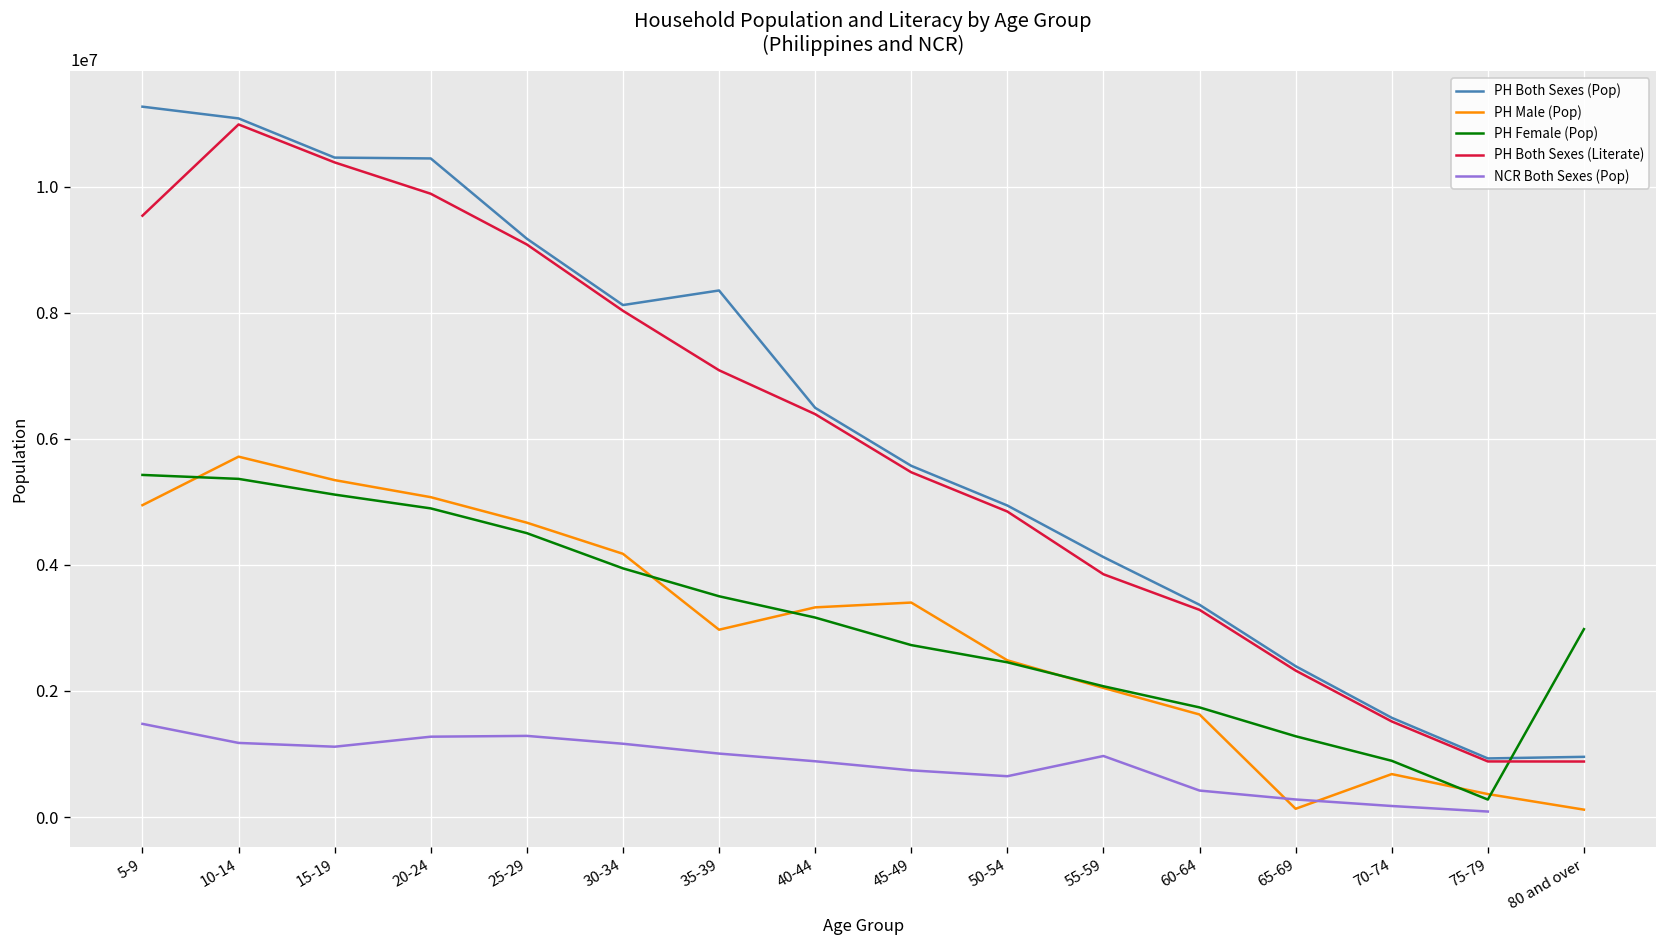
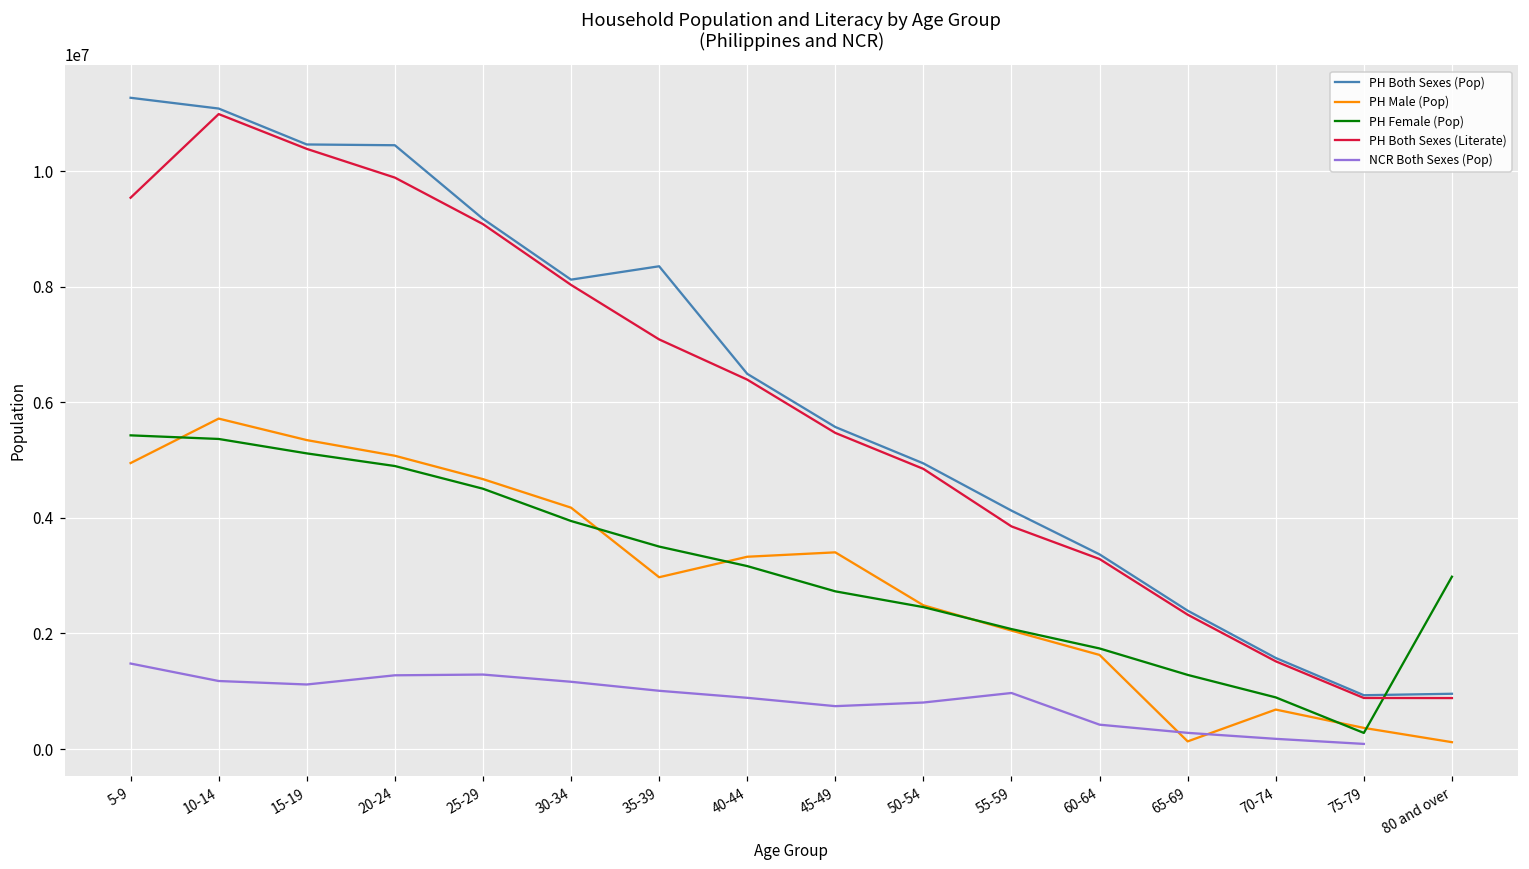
  {
    "PH Both Sexes (Pop)": {
      "5-9": 11300000,
      "10-14": 11100000,
      "15-19": 10500000,
      "20-24": 10400000,
      "25-29": 9200000,
      "30-34": 8100000,
      "35-39": 8400000,
      "40-44": 6500000,
      "45-49": 5600000,
      "50-54": 4900000,
      "55-59": 4100000,
      "60-64": 3400000,
      "65-69": 2400000,
      "70-74": 1600000,
      "80 and over": 1000000
    },
    "PH Male (Pop)": {
      "5-9": 4900000,
      "10-14": 5700000,
      "15-19": 5300000,
      "20-24": 5100000,
      "25-29": 4700000,
      "30-34": 4200000,
      "35-39": 3000000,
      "40-44": 3300000,
      "45-49": 3400000,
      "60-64": 1600000,
      "65-69": 100000,
      "70-74": 700000,
      "75-79": 400000,
      "80 and over": 100000
    },
    "PH Female (Pop)": {
      "5-9": 5400000,
      "10-14": 5400000,
      "15-19": 5100000,
      "20-24": 4900000,
      "25-29": 4500000,
      "30-34": 3900000,
      "35-39": 3500000,
      "40-44": 3200000,
      "45-49": 2700000,
      "60-64": 1700000,
      "65-69": 1300000,
      "70-74": 900000,
      "75-79": 300000,
      "80 and over": 3000000
    },
    "PH Both Sexes (Literate)": {
      "5-9": 9500000,
      "10-14": 11000000,
      "15-19": 10400000,
      "20-24": 9900000,
      "25-29": 9100000,
      "30-34": 8000000,
      "35-39": 7100000,
      "40-44": 6400000,
      "45-49": 5500000,
      "50-54": 4800000,
      "55-59": 3900000,
      "60-64": 3300000,
      "65-69": 2300000,
      "70-74": 1500000,
      "80 and over": 900000
    },
    "NCR Both Sexes (Pop)": {
      "5-9": 1500000,
      "10-14": 1200000,
      "15-19": 1100000,
      "20-24": 1300000,
      "25-29": 1300000,
      "30-34": 1200000,
      "35-39": 1000000,
      "40-44": 900000,
      "45-49": 700000,
-     "50-54": 600000,
+     "50-54": 800000,
      "55-59": 1000000,
      "60-64": 400000,
      "65-69": 300000,
      "70-74": 200000,
      "75-79": 100000
    }
  }
